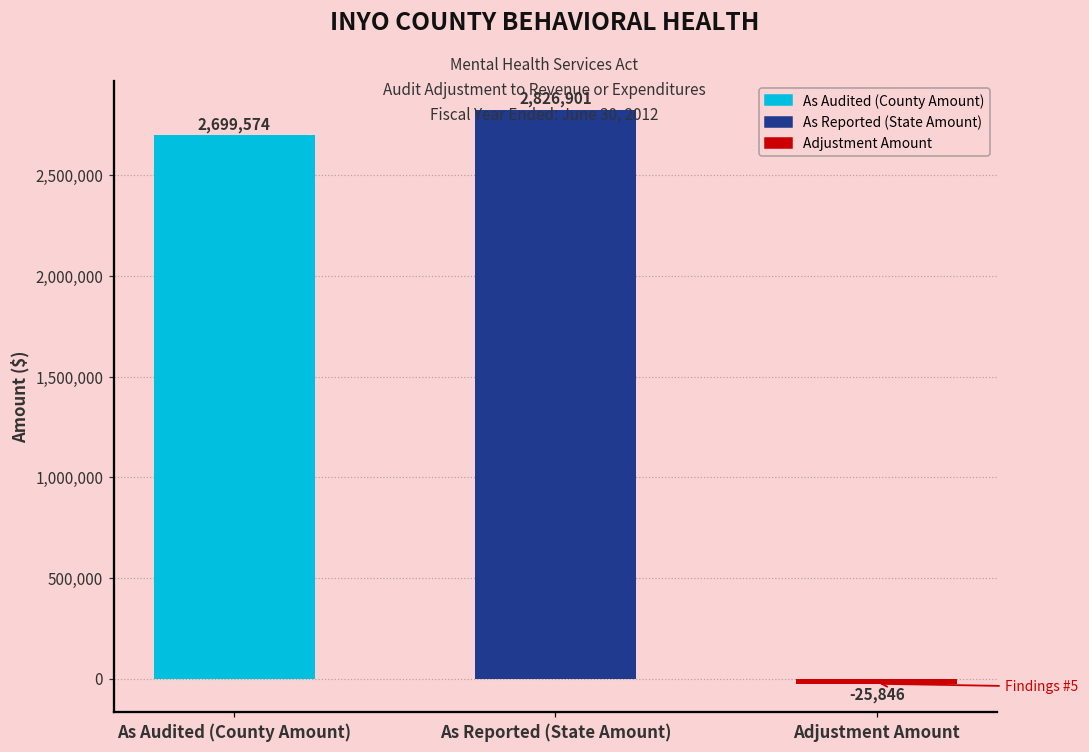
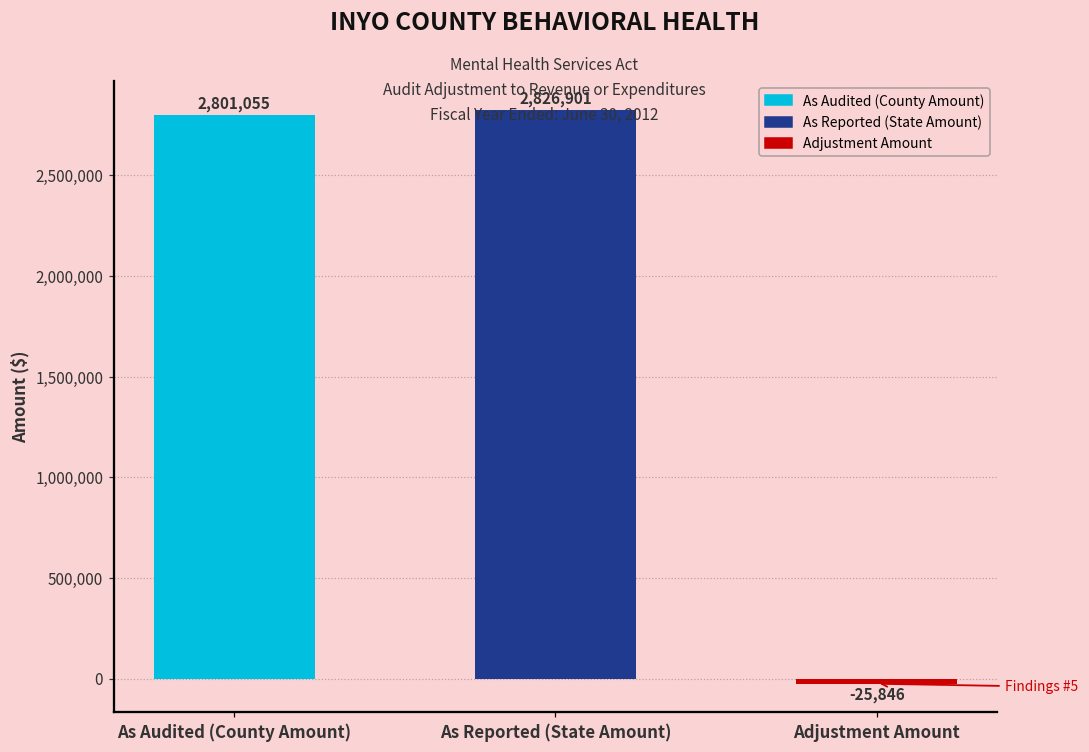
  {
-   "As Audited (County Amount)": "2,699,574",
+   "As Audited (County Amount)": "2,801,055",
    "As Reported (State Amount)": "2,826,901"
  }
